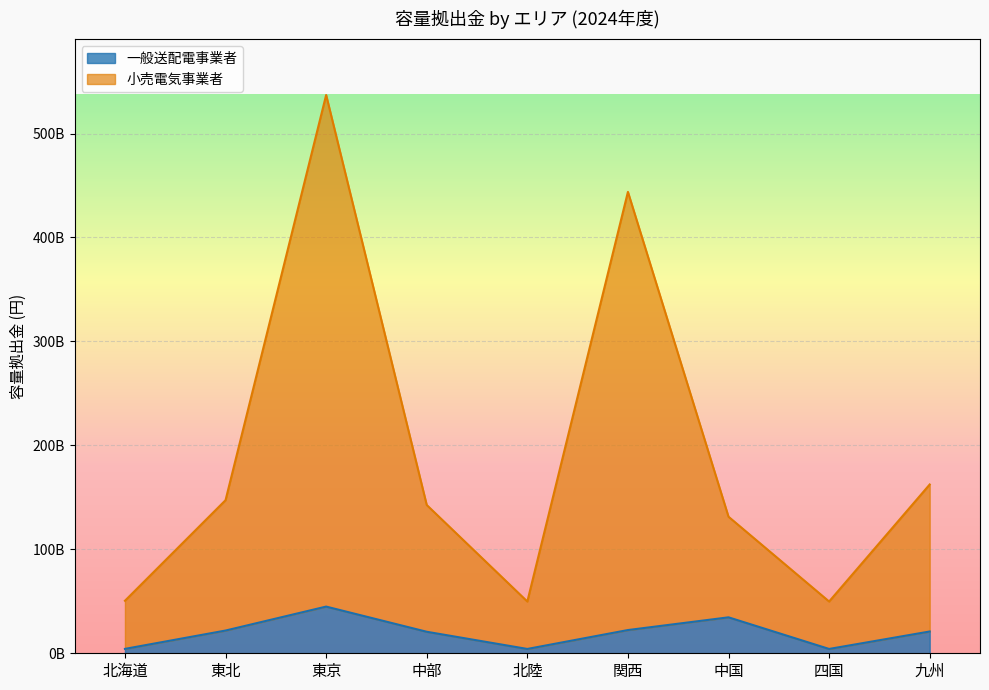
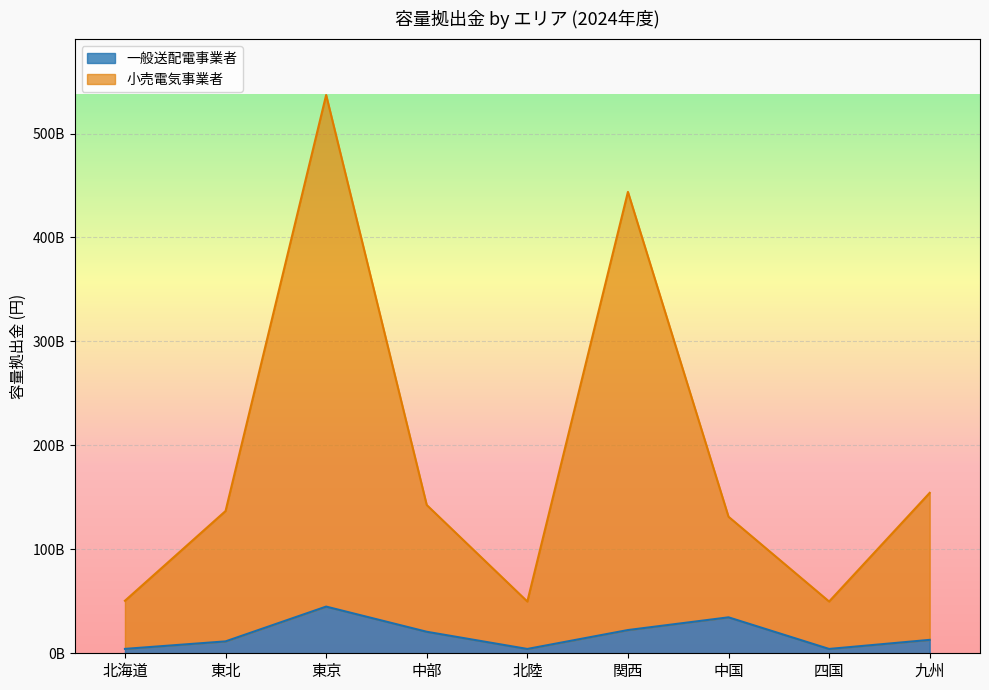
  {
    "一般送配電事業者": {
      "北海道": 4000000000,
-     "東北": 22000000000,
+     "東北": 11000000000,
      "東京": 45000000000,
      "中部": 21000000000,
      "北陸": 4000000000,
      "関西": 22000000000,
      "中国": 35000000000,
      "四国": 4000000000,
-     "九州": 21000000000
+     "九州": 13000000000
    },
    "小売電気事業者": {
      "北海道": 46000000000,
      "東北": 125000000000,
      "東京": 492000000000,
      "中部": 122000000000,
      "北陸": 46000000000,
      "関西": 422000000000,
      "中国": 97000000000,
      "四国": 46000000000,
      "九州": 141000000000
    }
  }
